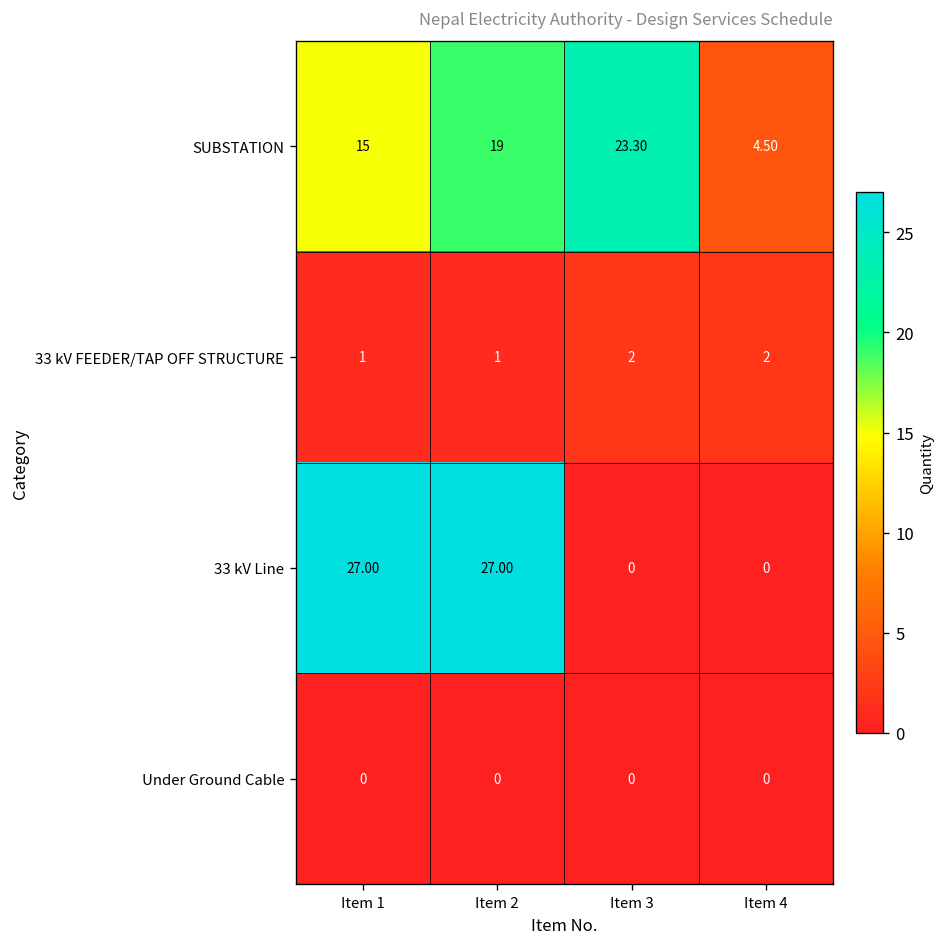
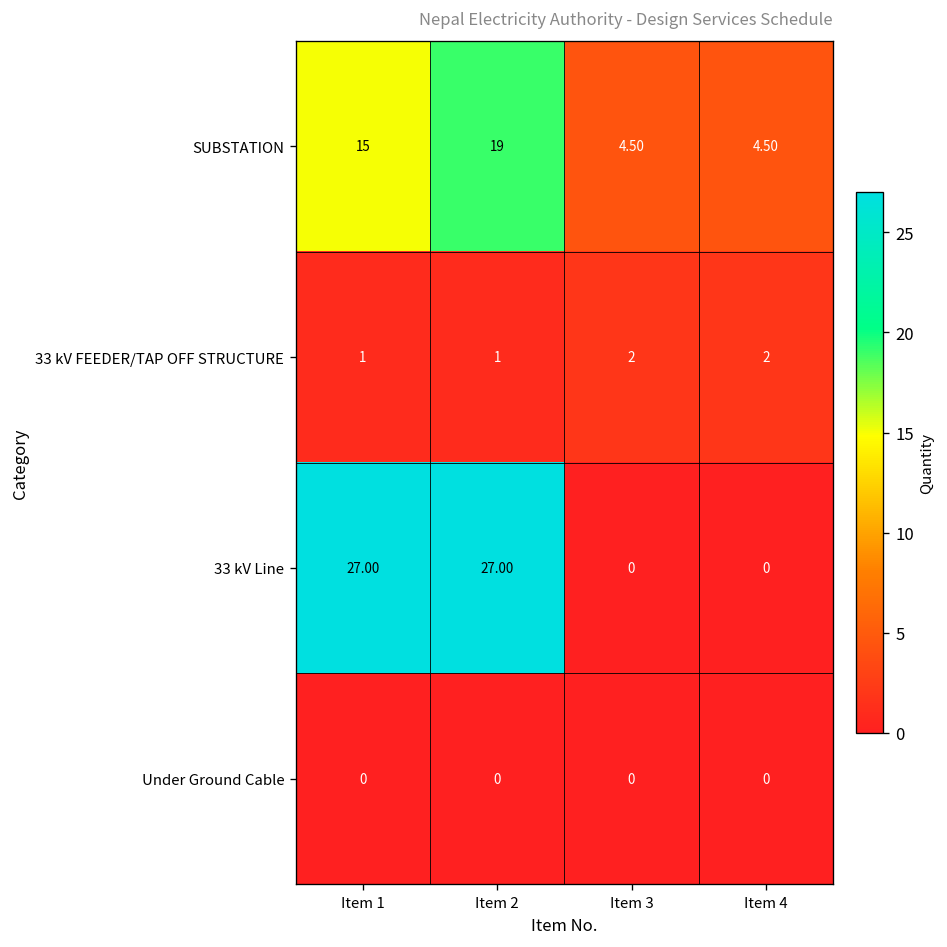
  {
    "SUBSTATION": {
      "Item 1": 15,
      "Item 2": 19,
-     "Item 3": 23.30,
+     "Item 3": 4.50,
      "Item 4": 4.50
    },
    "33 kV FEEDER/TAP OFF STRUCTURE": {
      "Item 1": 1,
      "Item 2": 1,
      "Item 3": 2,
      "Item 4": 2
    },
    "33 kV Line": {
      "Item 1": 27.00,
      "Item 2": 27.00,
      "Item 3": 0,
      "Item 4": 0
    },
    "Under Ground Cable": {
      "Item 1": 0,
      "Item 2": 0,
      "Item 3": 0,
      "Item 4": 0
    }
  }
